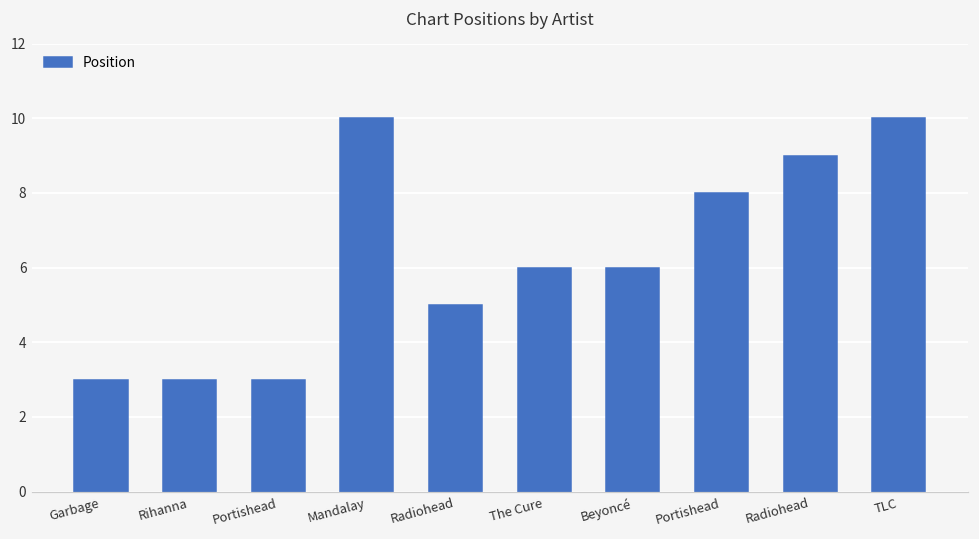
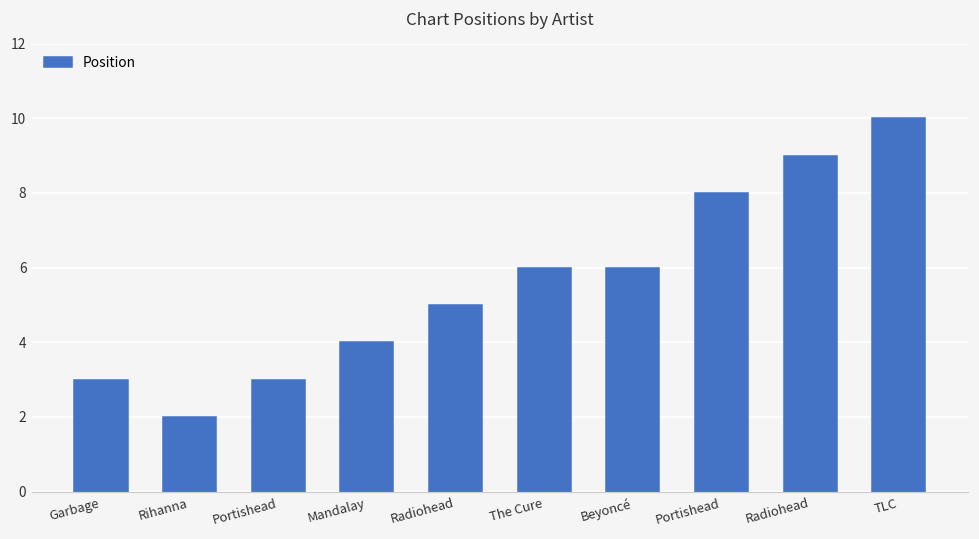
  {
    "Garbage": 3,
-   "Rihanna": 3,
-   "Mandalay": 10,
+   "Rihanna": 2,
+   "Mandalay": 4,
    "The Cure": 6,
    "Beyoncé": 6,
    "TLC": 10
  }
